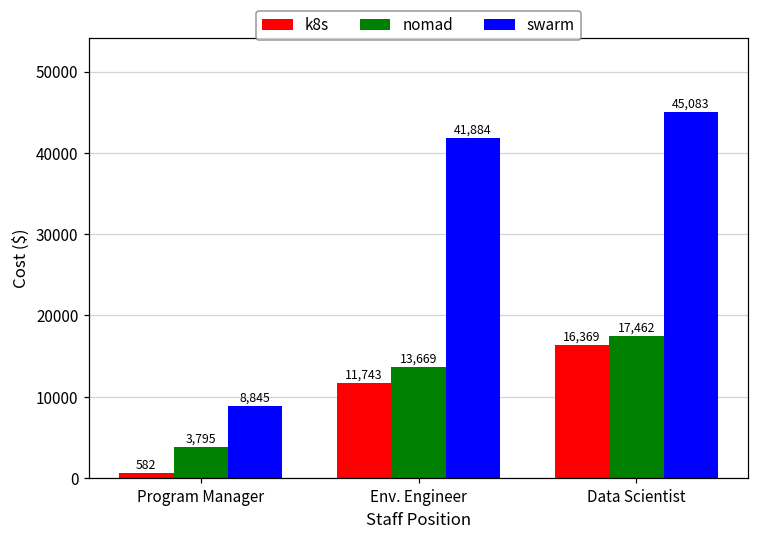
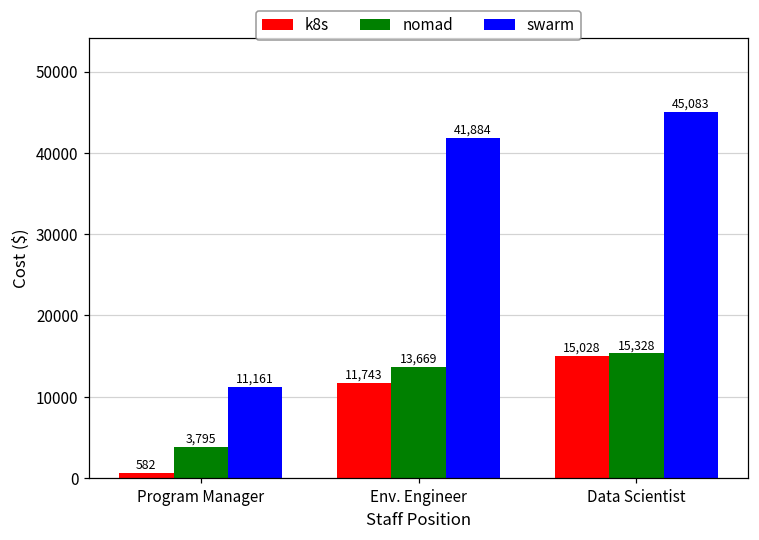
  {
    "k8s": {
      "Program Manager": "582",
      "Env. Engineer": "11,743",
-     "Data Scientist": "16,369"
+     "Data Scientist": "15,028"
    },
    "nomad": {
      "Program Manager": "3,795",
      "Env. Engineer": "13,669",
-     "Data Scientist": "17,462"
+     "Data Scientist": "15,328"
    },
    "swarm": {
-     "Program Manager": "8,845",
+     "Program Manager": "11,161",
      "Env. Engineer": "41,884",
      "Data Scientist": "45,083"
    }
  }
